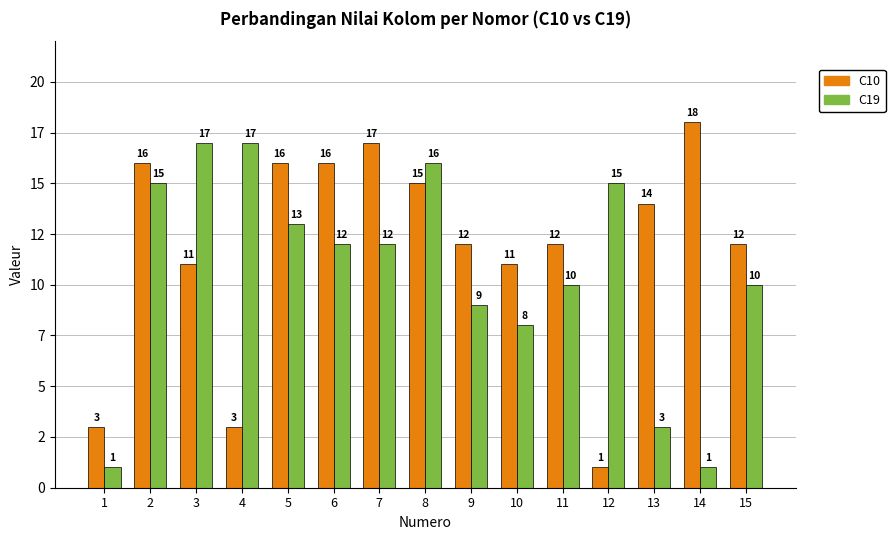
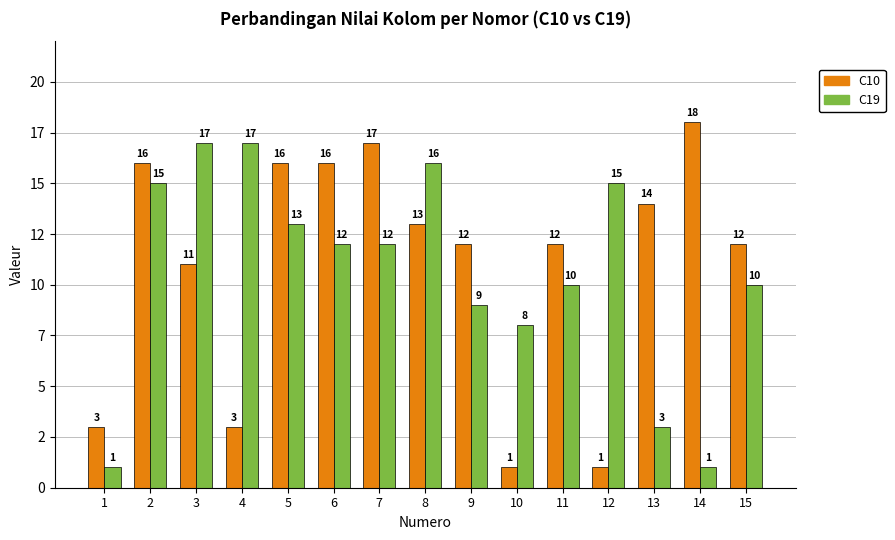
  {
    "C10": {
      "1": 3,
      "2": 16,
      "3": 11,
      "4": 3,
      "5": 16,
      "6": 16,
      "7": 17,
-     "8": 15,
+     "8": 13,
      "9": 12,
-     "10": 11,
+     "10": 1,
      "11": 12,
      "12": 1,
      "13": 14,
      "14": 18,
      "15": 12
    },
    "C19": {
      "1": 1,
      "2": 15,
      "3": 17,
      "4": 17,
      "5": 13,
      "6": 12,
      "7": 12,
      "8": 16,
      "9": 9,
      "10": 8,
      "11": 10,
      "12": 15,
      "13": 3,
      "14": 1,
      "15": 10
    }
  }
